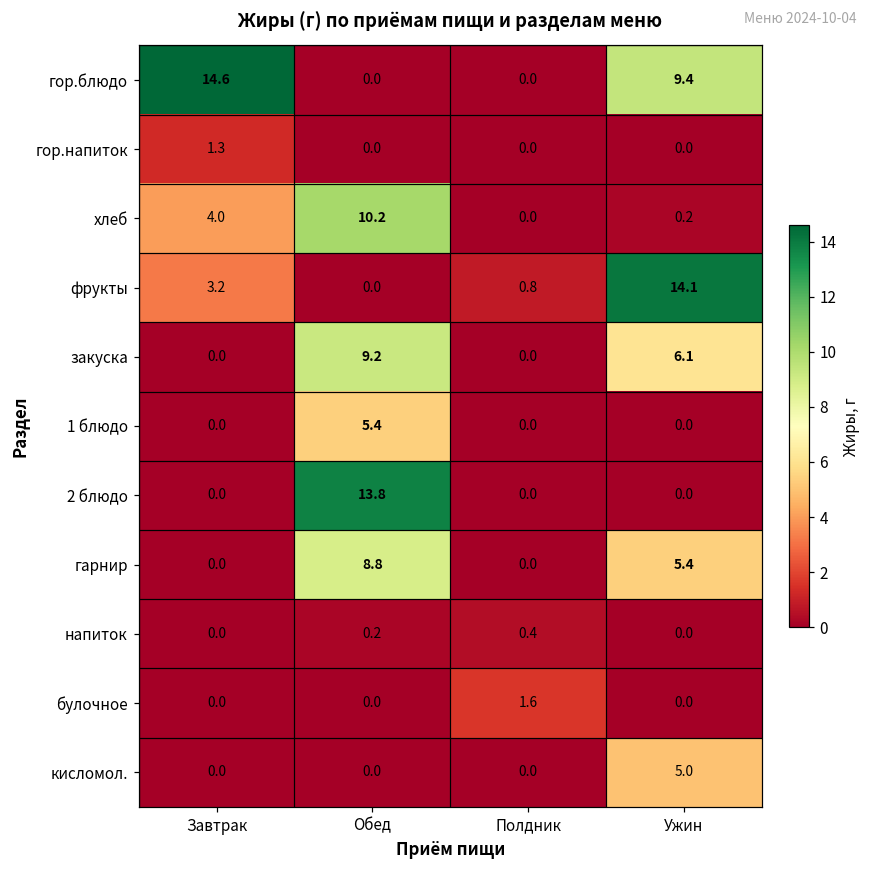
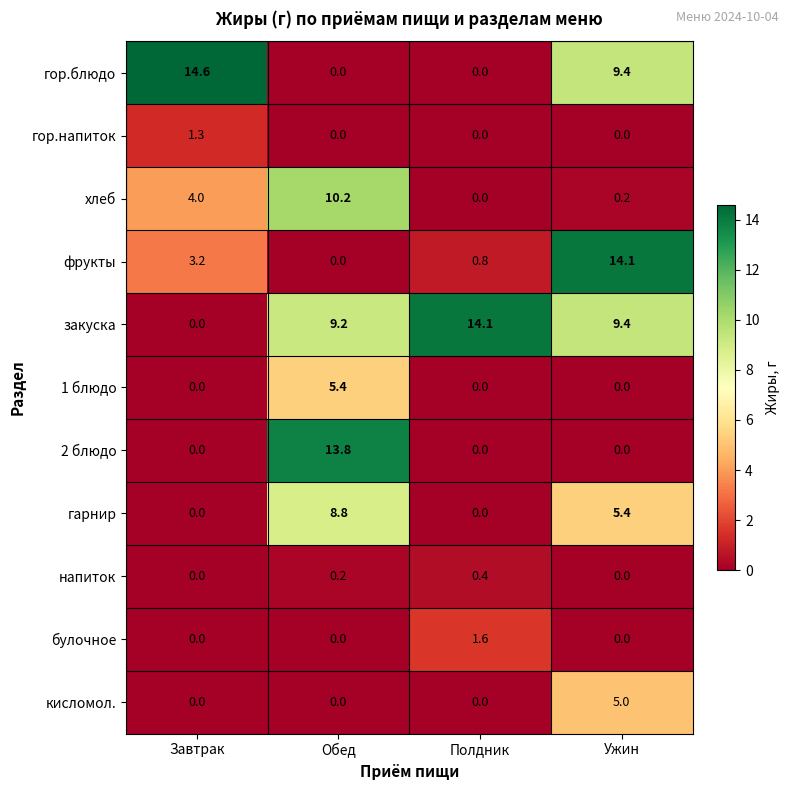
  {
    "гор.блюдо": {
      "Завтрак": 14.6,
      "Обед": 0.0,
      "Полдник": 0.0,
      "Ужин": 9.4
    },
    "гор.напиток": {
      "Завтрак": 1.3,
      "Обед": 0.0,
      "Полдник": 0.0,
      "Ужин": 0.0
    },
    "хлеб": {
      "Завтрак": 4.0,
      "Обед": 10.2,
      "Полдник": 0.0,
      "Ужин": 0.2
    },
    "фрукты": {
      "Завтрак": 3.2,
      "Обед": 0.0,
      "Полдник": 0.8,
      "Ужин": 14.1
    },
    "закуска": {
      "Завтрак": 0.0,
      "Обед": 9.2,
-     "Полдник": 0.0,
-     "Ужин": 6.1
+     "Полдник": 14.1,
+     "Ужин": 9.4
    },
    "1 блюдо": {
      "Завтрак": 0.0,
      "Обед": 5.4,
      "Полдник": 0.0,
      "Ужин": 0.0
    },
    "2 блюдо": {
      "Завтрак": 0.0,
      "Обед": 13.8,
      "Полдник": 0.0,
      "Ужин": 0.0
    },
    "гарнир": {
      "Завтрак": 0.0,
      "Обед": 8.8,
      "Полдник": 0.0,
      "Ужин": 5.4
    },
    "напиток": {
      "Завтрак": 0.0,
      "Обед": 0.2,
      "Полдник": 0.4,
      "Ужин": 0.0
    },
    "булочное": {
      "Завтрак": 0.0,
      "Обед": 0.0,
      "Полдник": 1.6,
      "Ужин": 0.0
    },
    "кисломол.": {
      "Завтрак": 0.0,
      "Обед": 0.0,
      "Полдник": 0.0,
      "Ужин": 5.0
    }
  }
